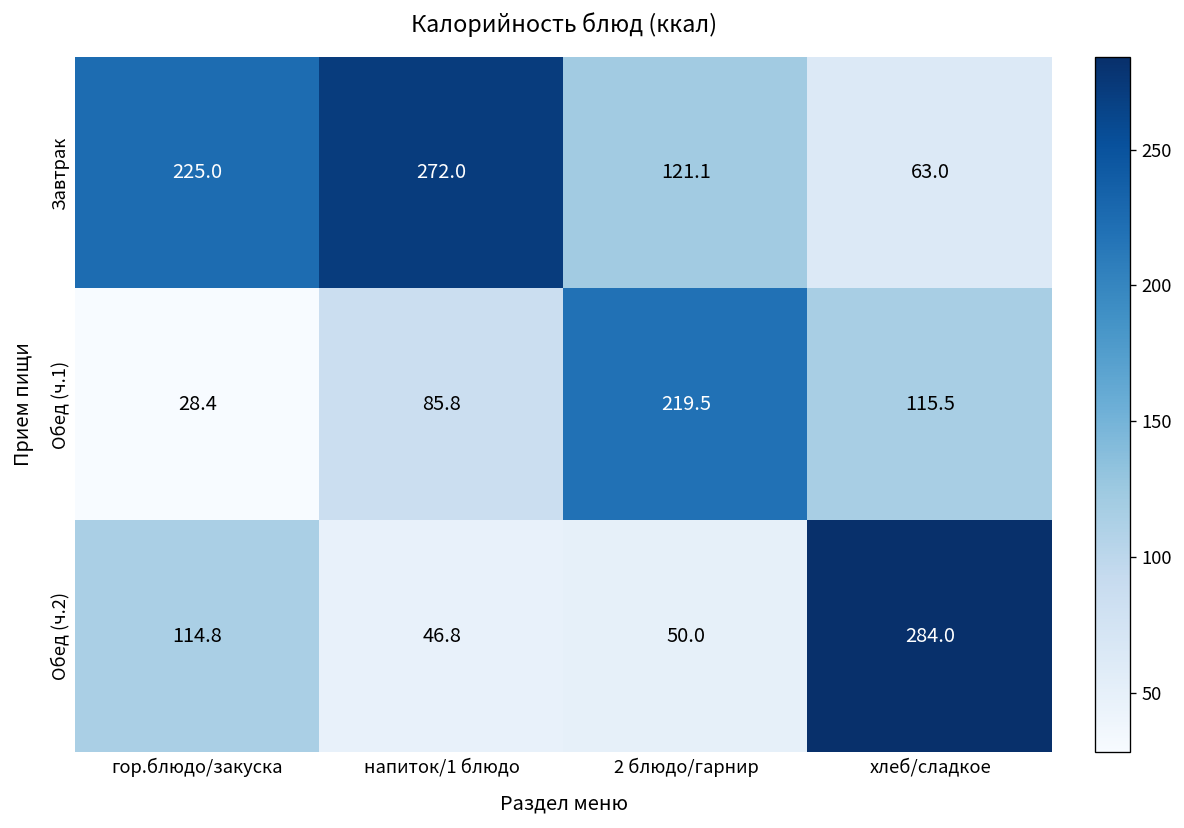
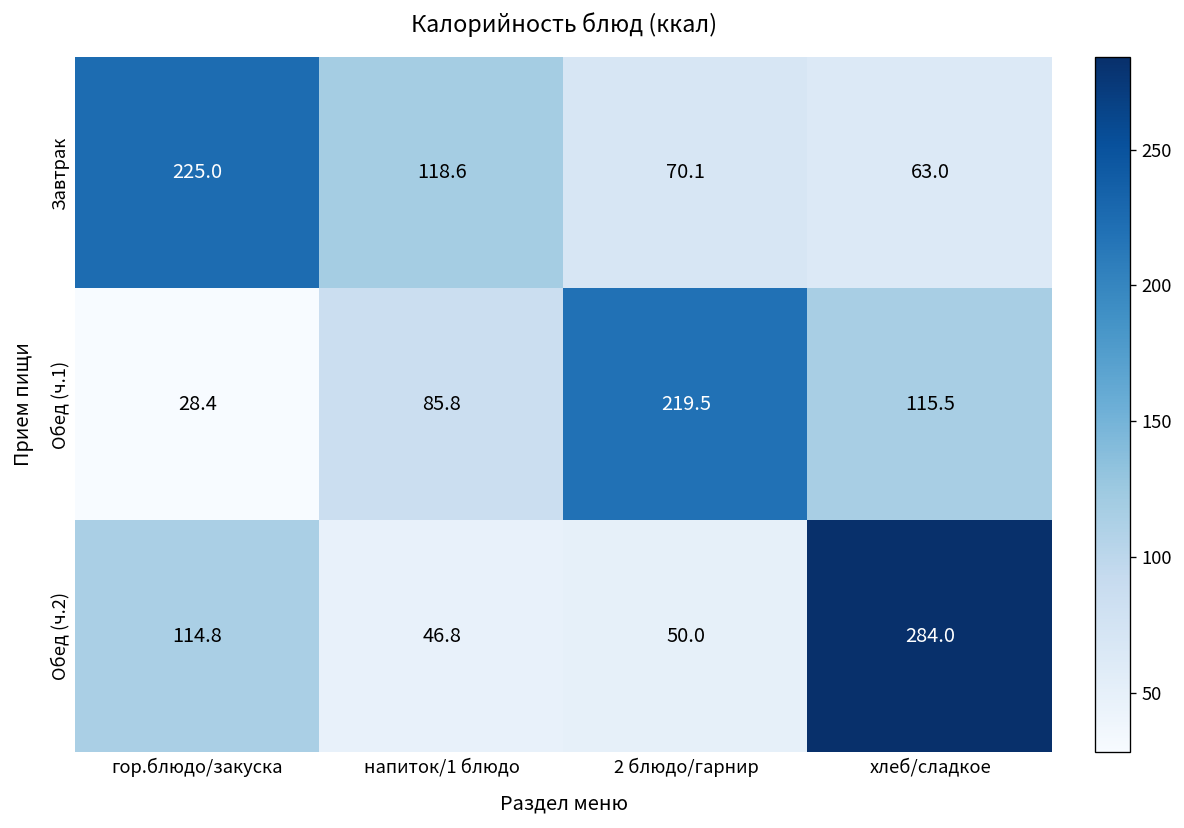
  {
    "Завтрак": {
      "гор.блюдо/закуска": 225.0,
-     "напиток/1 блюдо": 272.0,
-     "2 блюдо/гарнир": 121.1,
+     "напиток/1 блюдо": 118.6,
+     "2 блюдо/гарнир": 70.1,
      "хлеб/сладкое": 63.0
    },
    "Обед (ч.1)": {
      "гор.блюдо/закуска": 28.4,
      "напиток/1 блюдо": 85.8,
      "2 блюдо/гарнир": 219.5,
      "хлеб/сладкое": 115.5
    },
    "Обед (ч.2)": {
      "гор.блюдо/закуска": 114.8,
      "напиток/1 блюдо": 46.8,
      "2 блюдо/гарнир": 50.0,
      "хлеб/сладкое": 284.0
    }
  }
